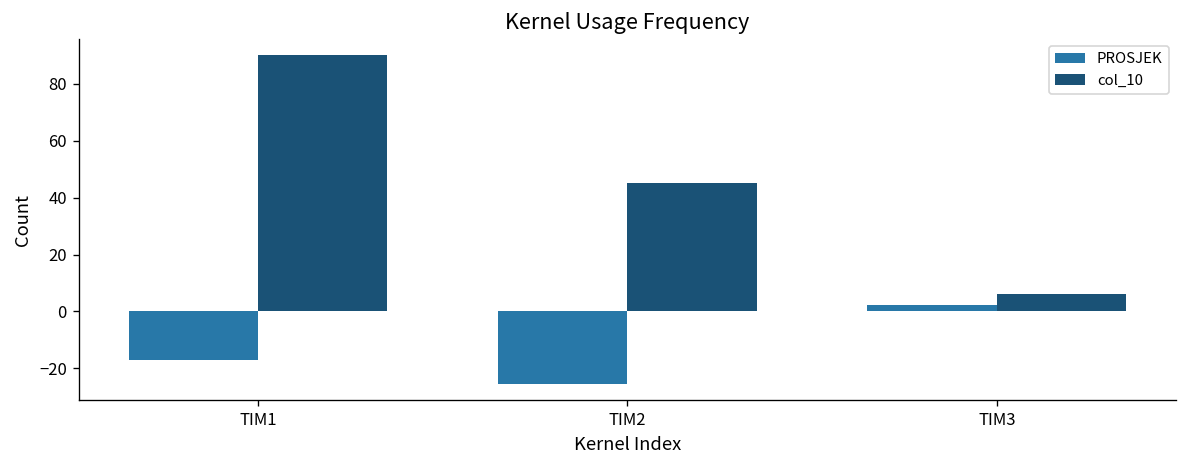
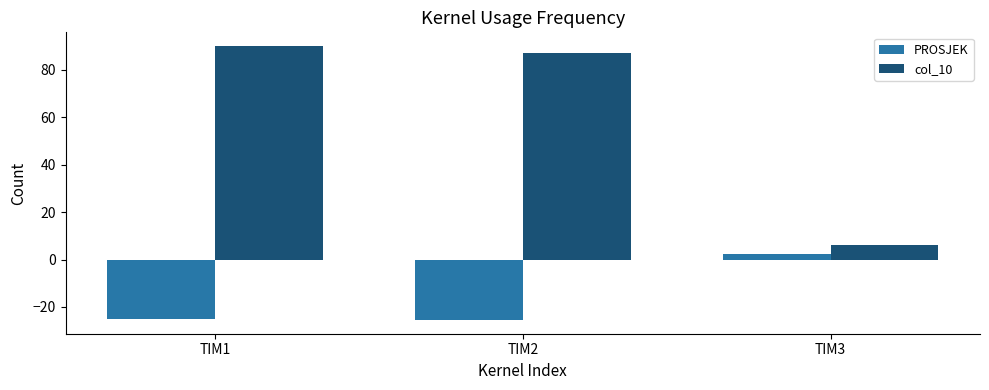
  {
    "PROSJEK": {
-     "TIM1": -17,
+     "TIM1": -25,
      "TIM2": -26,
      "TIM3": 2
    },
    "col_10": {
      "TIM1": 90,
-     "TIM2": 45,
+     "TIM2": 87,
      "TIM3": 6
    }
  }
